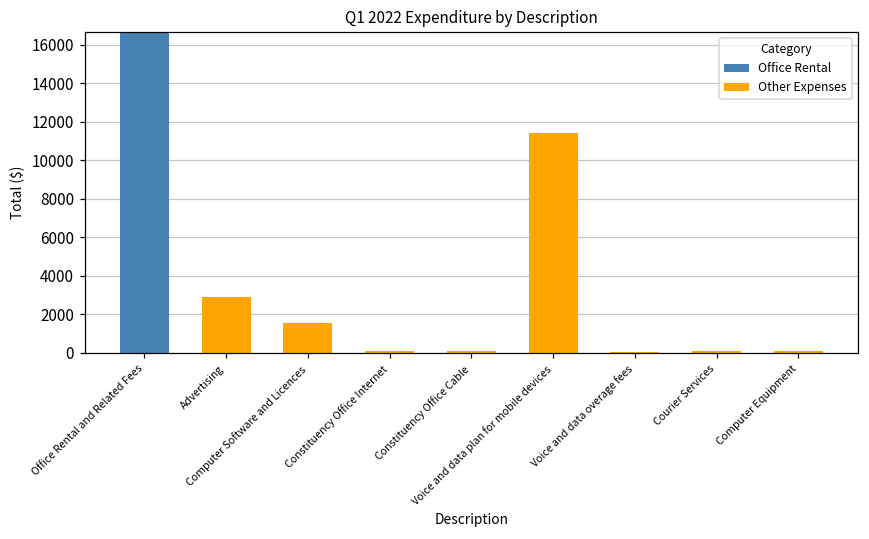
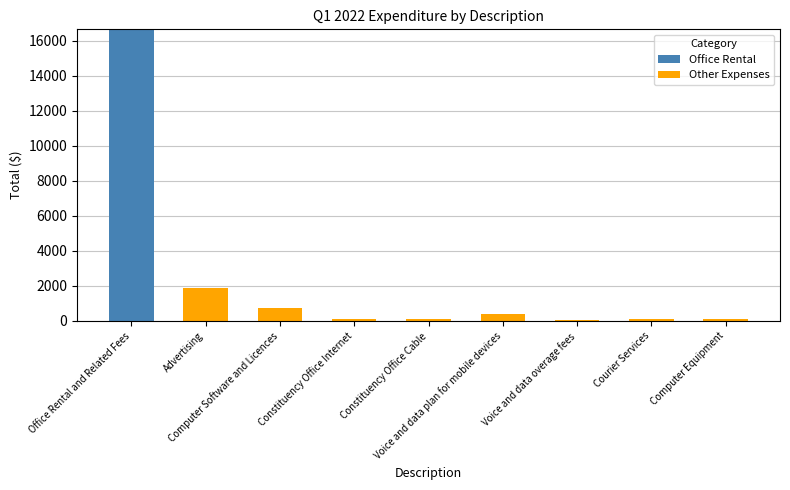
  {
    "Office Rental": {
      "Office Rental and Related Fees": 16600,
      "Advertising": 0,
      "Computer Software and Licences": 0,
      "Constituency Office Internet": 0,
      "Constituency Office Cable": 0,
      "Voice and data plan for mobile devices": 0,
      "Voice and data overage fees": 0,
      "Courier Services": 0,
      "Computer Equipment": 0
    },
    "Other Expenses": {
-     "Advertising": 2900,
-     "Computer Software and Licences": 1600,
-     "Voice and data plan for mobile devices": 11400
+     "Advertising": 1900,
+     "Computer Software and Licences": 800,
+     "Voice and data plan for mobile devices": 400
    }
  }
